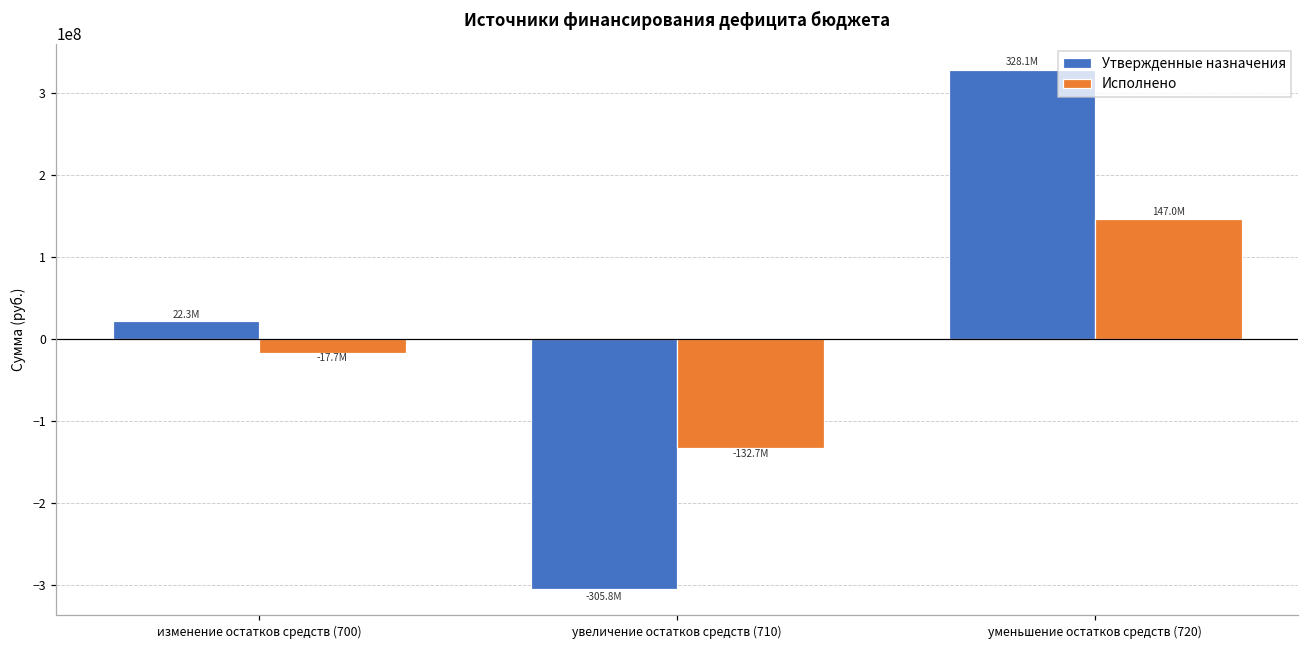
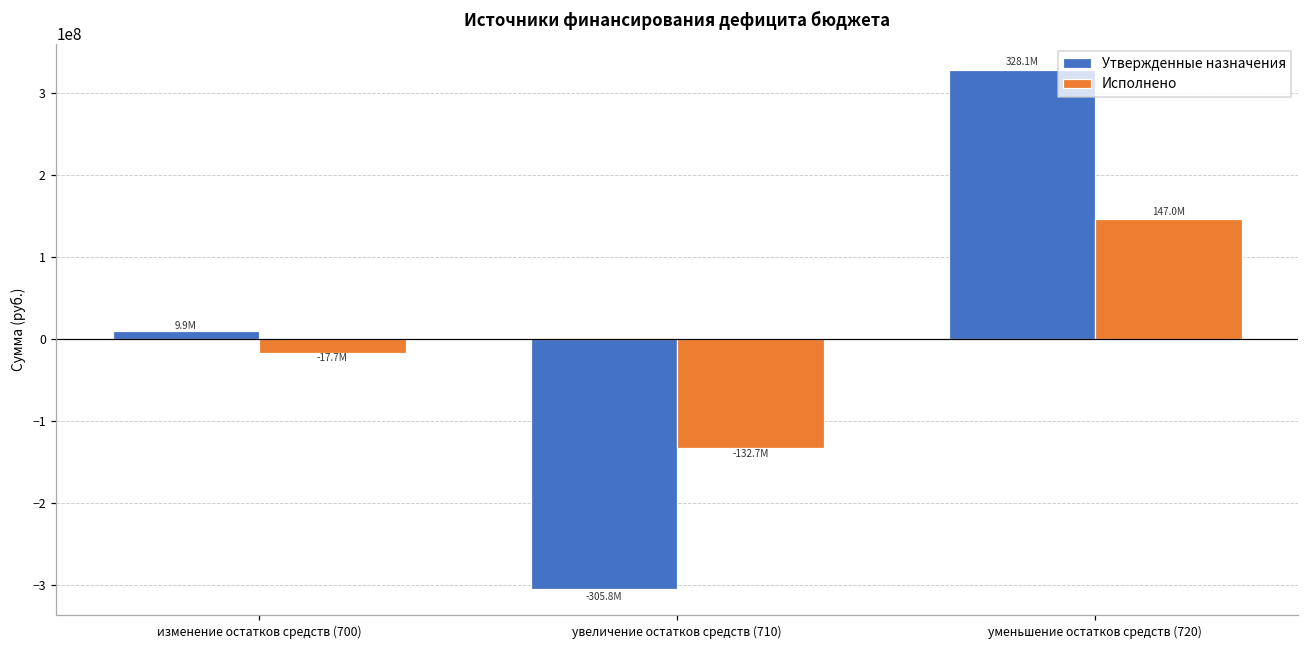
  {
    "Утвержденные назначения": {
-     "изменение остатков средств (700)": "22.3M",
+     "изменение остатков средств (700)": "9.9M",
      "увеличение остатков средств (710)": "-305.8M",
      "уменьшение остатков средств (720)": "328.1M"
    },
    "Исполнено": {
      "изменение остатков средств (700)": "-17.7M",
      "увеличение остатков средств (710)": "-132.7M",
      "уменьшение остатков средств (720)": "147.0M"
    }
  }
